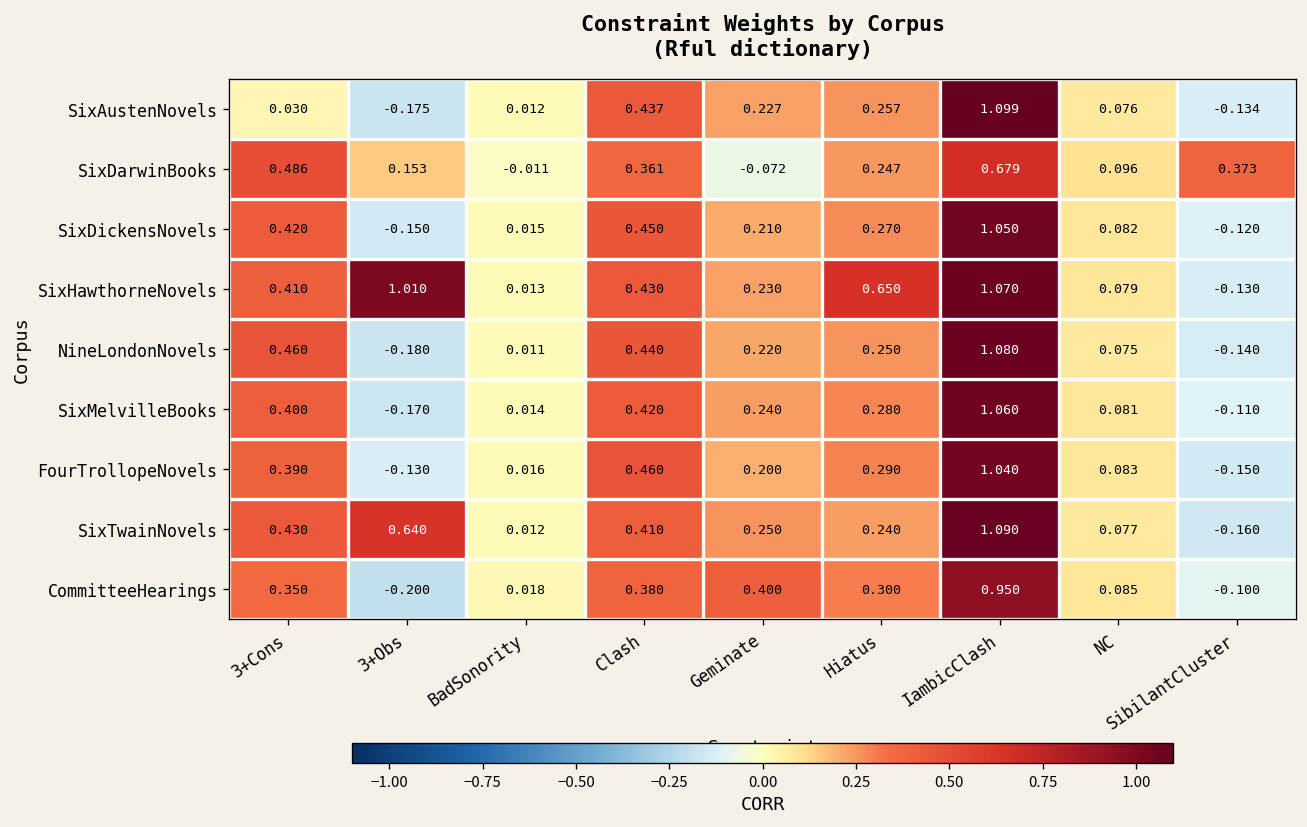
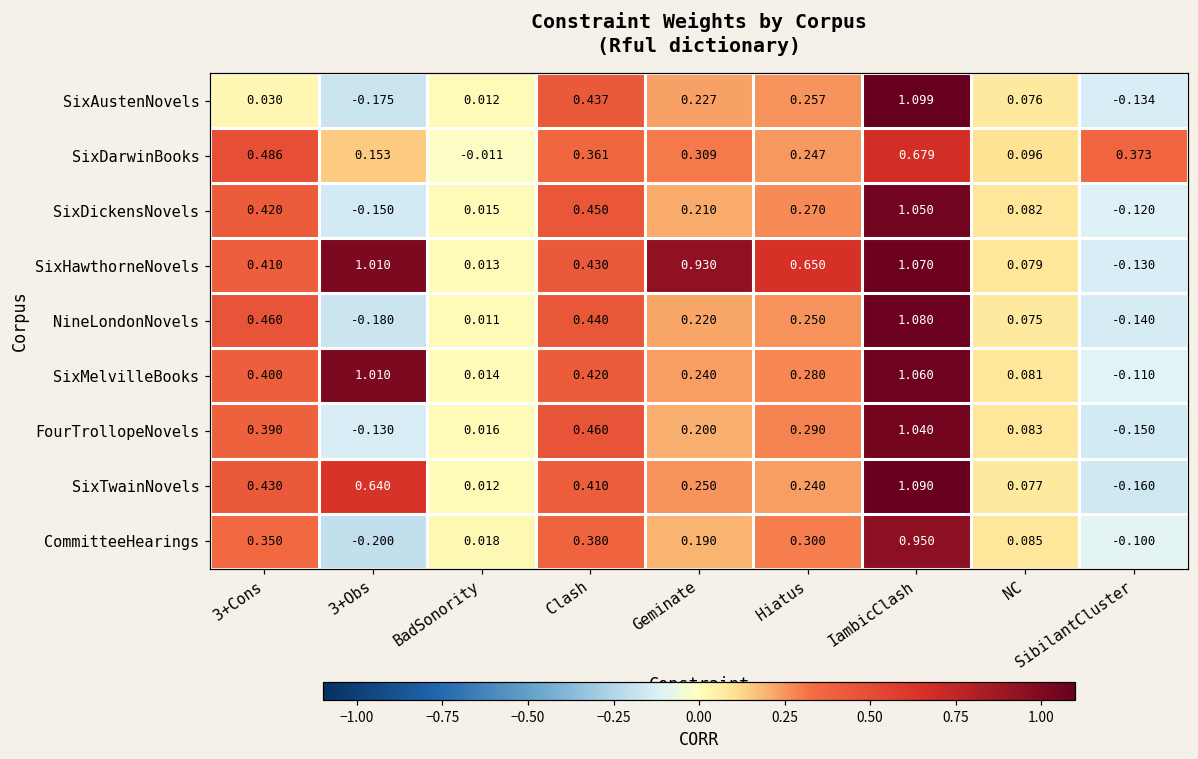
  {
    "SixAustenNovels": {
      "3+Cons": 0.030,
      "3+Obs": -0.175,
      "BadSonority": 0.012,
      "Clash": 0.437,
      "Geminate": 0.227,
      "Hiatus": 0.257,
      "IambicClash": 1.099,
      "NC": 0.076,
      "SibilantCluster": -0.134
    },
    "SixDarwinBooks": {
      "3+Cons": 0.486,
      "3+Obs": 0.153,
      "BadSonority": -0.011,
      "Clash": 0.361,
-     "Geminate": -0.072,
+     "Geminate": 0.309,
      "Hiatus": 0.247,
      "IambicClash": 0.679,
      "NC": 0.096,
      "SibilantCluster": 0.373
    },
    "SixDickensNovels": {
      "3+Cons": 0.420,
      "3+Obs": -0.150,
      "BadSonority": 0.015,
      "Clash": 0.450,
      "Geminate": 0.210,
      "Hiatus": 0.270,
      "IambicClash": 1.050,
      "NC": 0.082,
      "SibilantCluster": -0.120
    },
    "SixHawthorneNovels": {
      "3+Cons": 0.410,
      "3+Obs": 1.010,
      "BadSonority": 0.013,
      "Clash": 0.430,
-     "Geminate": 0.230,
+     "Geminate": 0.930,
      "Hiatus": 0.650,
      "IambicClash": 1.070,
      "NC": 0.079,
      "SibilantCluster": -0.130
    },
    "NineLondonNovels": {
      "3+Cons": 0.460,
      "3+Obs": -0.180,
      "BadSonority": 0.011,
      "Clash": 0.440,
      "Geminate": 0.220,
      "Hiatus": 0.250,
      "IambicClash": 1.080,
      "NC": 0.075,
      "SibilantCluster": -0.140
    },
    "SixMelvilleBooks": {
      "3+Cons": 0.400,
-     "3+Obs": -0.170,
+     "3+Obs": 1.010,
      "BadSonority": 0.014,
      "Clash": 0.420,
      "Geminate": 0.240,
      "Hiatus": 0.280,
      "IambicClash": 1.060,
      "NC": 0.081,
      "SibilantCluster": -0.110
    },
    "FourTrollopeNovels": {
      "3+Cons": 0.390,
      "3+Obs": -0.130,
      "BadSonority": 0.016,
      "Clash": 0.460,
      "Geminate": 0.200,
      "Hiatus": 0.290,
      "IambicClash": 1.040,
      "NC": 0.083,
      "SibilantCluster": -0.150
    },
    "SixTwainNovels": {
      "3+Cons": 0.430,
      "3+Obs": 0.640,
      "BadSonority": 0.012,
      "Clash": 0.410,
      "Geminate": 0.250,
      "Hiatus": 0.240,
      "IambicClash": 1.090,
      "NC": 0.077,
      "SibilantCluster": -0.160
    },
    "CommitteeHearings": {
      "3+Cons": 0.350,
      "3+Obs": -0.200,
      "BadSonority": 0.018,
      "Clash": 0.380,
-     "Geminate": 0.400,
+     "Geminate": 0.190,
      "Hiatus": 0.300,
      "IambicClash": 0.950,
      "NC": 0.085,
      "SibilantCluster": -0.100
    }
  }
